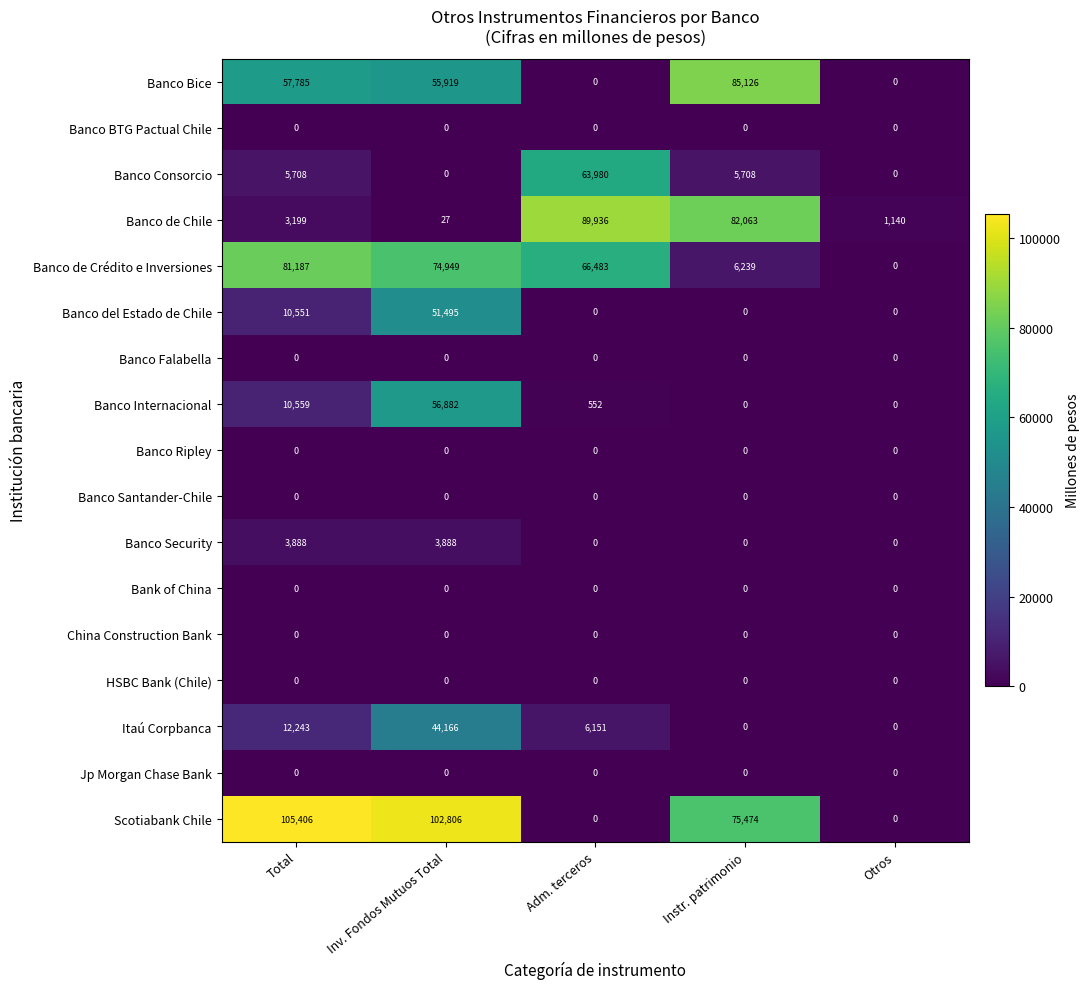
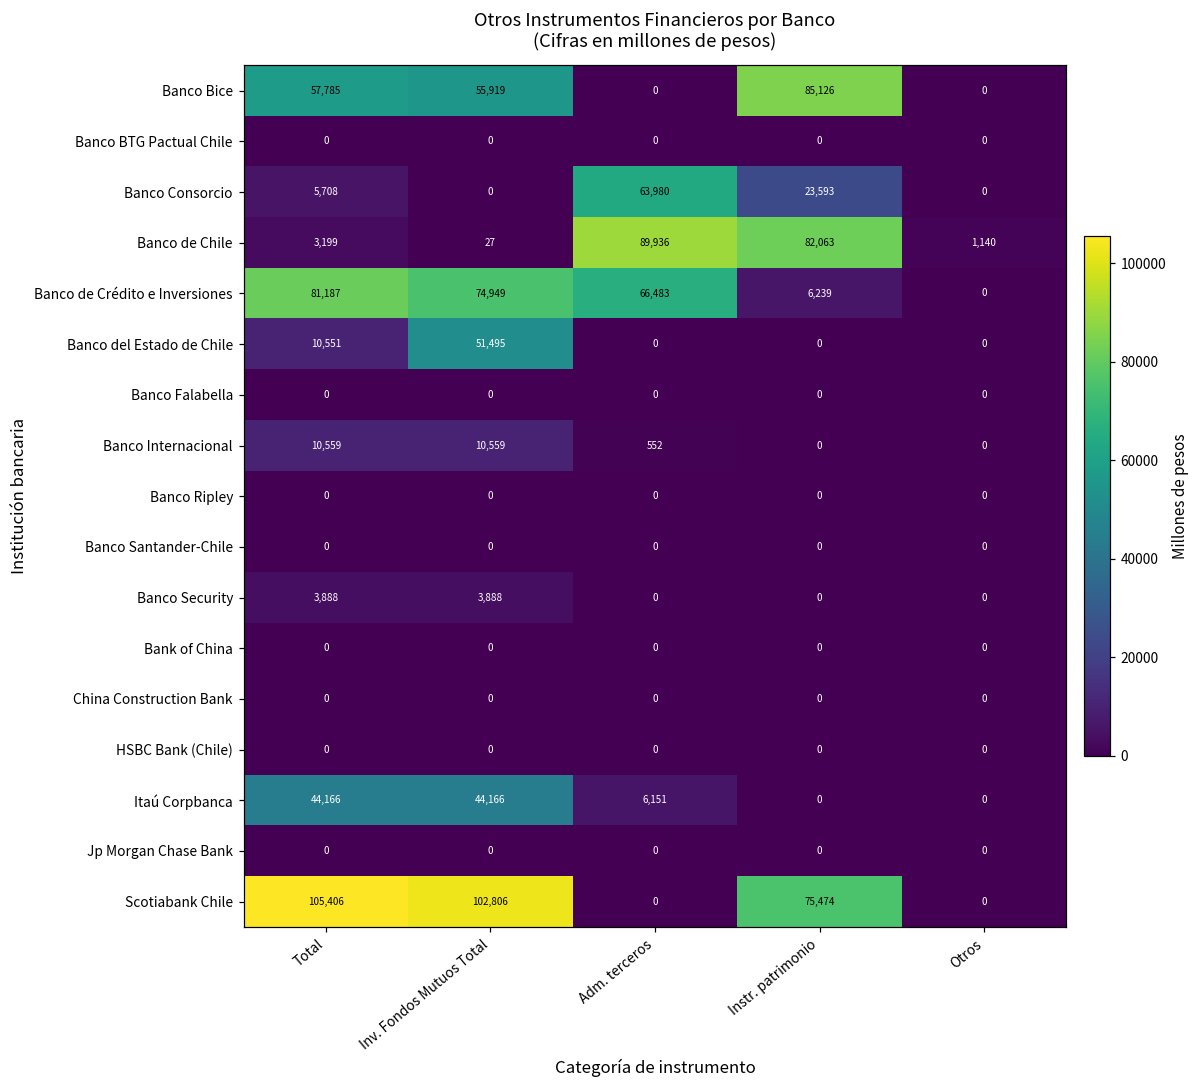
  {
    "Banco Bice": {
      "Total": "57,785",
      "Inv. Fondos Mutuos Total": "55,919",
      "Adm. terceros": "0",
      "Instr. patrimonio": "85,126",
      "Otros": "0"
    },
    "Banco BTG Pactual Chile": {
      "Total": "0",
      "Inv. Fondos Mutuos Total": "0",
      "Adm. terceros": "0",
      "Instr. patrimonio": "0",
      "Otros": "0"
    },
    "Banco Consorcio": {
      "Total": "5,708",
      "Inv. Fondos Mutuos Total": "0",
      "Adm. terceros": "63,980",
-     "Instr. patrimonio": "5,708",
+     "Instr. patrimonio": "23,593",
      "Otros": "0"
    },
    "Banco de Chile": {
      "Total": "3,199",
      "Inv. Fondos Mutuos Total": "27",
      "Adm. terceros": "89,936",
      "Instr. patrimonio": "82,063",
      "Otros": "1,140"
    },
    "Banco de Crédito e Inversiones": {
      "Total": "81,187",
      "Inv. Fondos Mutuos Total": "74,949",
      "Adm. terceros": "66,483",
      "Instr. patrimonio": "6,239",
      "Otros": "0"
    },
    "Banco del Estado de Chile": {
      "Total": "10,551",
      "Inv. Fondos Mutuos Total": "51,495",
      "Adm. terceros": "0",
      "Instr. patrimonio": "0",
      "Otros": "0"
    },
    "Banco Falabella": {
      "Total": "0",
      "Inv. Fondos Mutuos Total": "0",
      "Adm. terceros": "0",
      "Instr. patrimonio": "0",
      "Otros": "0"
    },
    "Banco Internacional": {
      "Total": "10,559",
-     "Inv. Fondos Mutuos Total": "56,882",
+     "Inv. Fondos Mutuos Total": "10,559",
      "Adm. terceros": "552",
      "Instr. patrimonio": "0",
      "Otros": "0"
    },
    "Banco Ripley": {
      "Total": "0",
      "Inv. Fondos Mutuos Total": "0",
      "Adm. terceros": "0",
      "Instr. patrimonio": "0",
      "Otros": "0"
    },
    "Banco Santander-Chile": {
      "Total": "0",
      "Inv. Fondos Mutuos Total": "0",
      "Adm. terceros": "0",
      "Instr. patrimonio": "0",
      "Otros": "0"
    },
    "Banco Security": {
      "Total": "3,888",
      "Inv. Fondos Mutuos Total": "3,888",
      "Adm. terceros": "0",
      "Instr. patrimonio": "0",
      "Otros": "0"
    },
    "Bank of China": {
      "Total": "0",
      "Inv. Fondos Mutuos Total": "0",
      "Adm. terceros": "0",
      "Instr. patrimonio": "0",
      "Otros": "0"
    },
    "China Construction Bank": {
      "Total": "0",
      "Inv. Fondos Mutuos Total": "0",
      "Adm. terceros": "0",
      "Instr. patrimonio": "0",
      "Otros": "0"
    },
    "HSBC Bank (Chile)": {
      "Total": "0",
      "Inv. Fondos Mutuos Total": "0",
      "Adm. terceros": "0",
      "Instr. patrimonio": "0",
      "Otros": "0"
    },
    "Itaú Corpbanca": {
-     "Total": "12,243",
+     "Total": "44,166",
      "Inv. Fondos Mutuos Total": "44,166",
      "Adm. terceros": "6,151",
      "Instr. patrimonio": "0",
      "Otros": "0"
    },
    "Jp Morgan Chase Bank": {
      "Total": "0",
      "Inv. Fondos Mutuos Total": "0",
      "Adm. terceros": "0",
      "Instr. patrimonio": "0",
      "Otros": "0"
    },
    "Scotiabank Chile": {
      "Total": "105,406",
      "Inv. Fondos Mutuos Total": "102,806",
      "Adm. terceros": "0",
      "Instr. patrimonio": "75,474",
      "Otros": "0"
    }
  }
